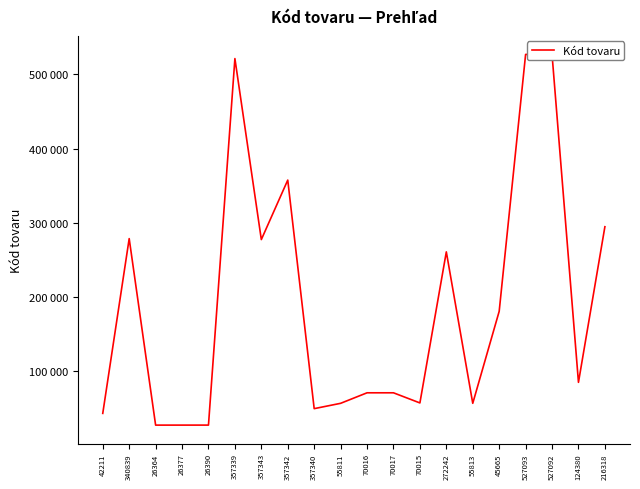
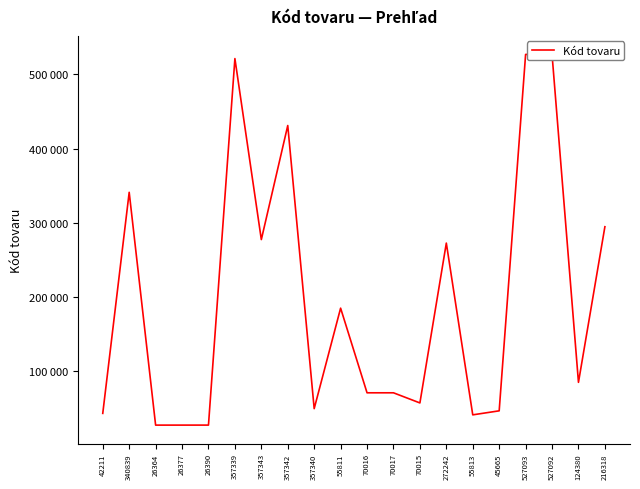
  {
    "42211": 40000,
-   "340839": 280000,
+   "340839": 340000,
    "26364": 30000,
    "26377": 30000,
    "26390": 30000,
    "357339": 520000,
    "357343": 280000,
-   "357342": 360000,
+   "357342": 430000,
    "357340": 50000,
-   "55811": 60000,
+   "55811": 180000,
    "70016": 70000,
    "70017": 70000,
    "70015": 60000,
-   "272242": 260000,
-   "55813": 60000,
-   "45665": 180000,
+   "272242": 270000,
+   "55813": 40000,
+   "45665": 50000,
    "527093": 530000,
    "124380": 80000,
    "216318": 290000
  }
